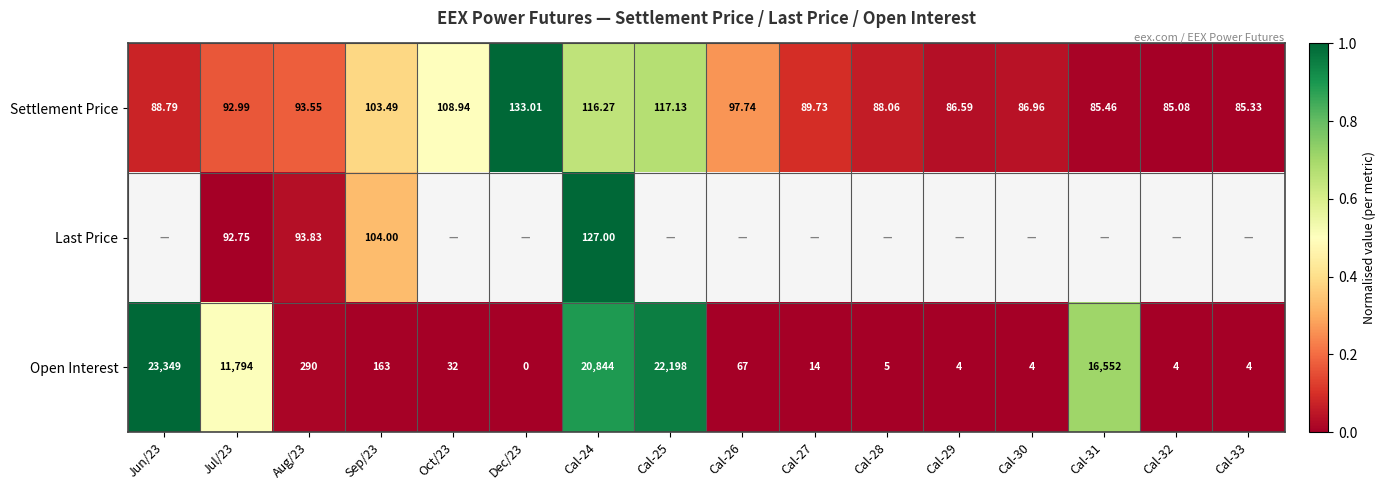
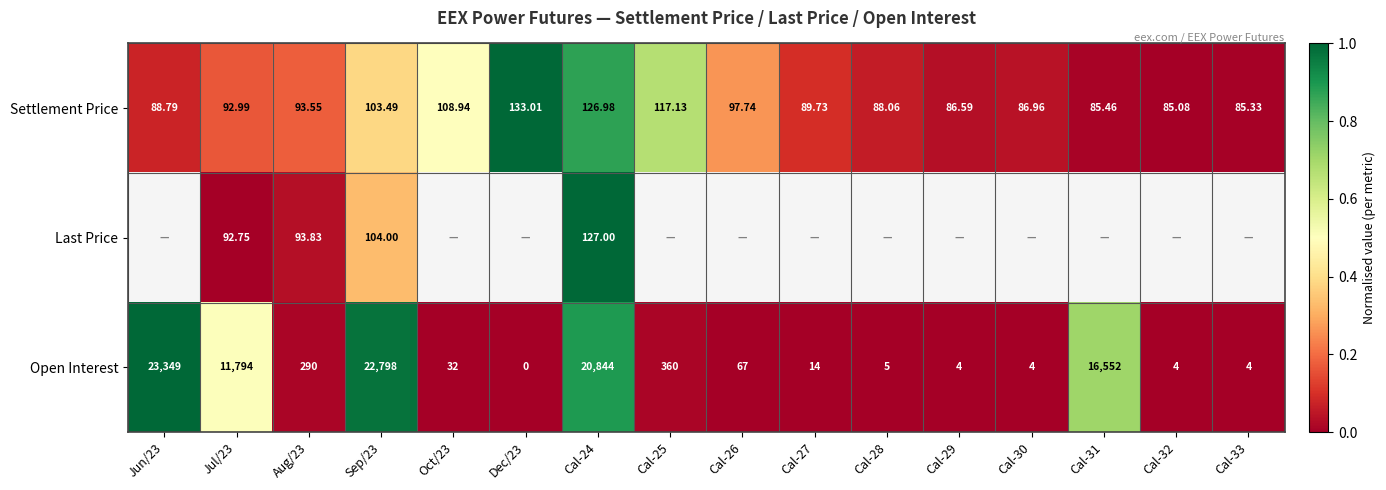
  {
    "Settlement Price": {
      "Jun/23": "88.79",
      "Jul/23": "92.99",
      "Aug/23": "93.55",
      "Sep/23": "103.49",
      "Oct/23": "108.94",
      "Dec/23": "133.01",
-     "Cal-24": "116.27",
+     "Cal-24": "126.98",
      "Cal-25": "117.13",
      "Cal-26": "97.74",
      "Cal-27": "89.73",
      "Cal-28": "88.06",
      "Cal-29": "86.59",
      "Cal-30": "86.96",
      "Cal-31": "85.46",
      "Cal-32": "85.08",
      "Cal-33": "85.33"
    },
    "Last Price": {
      "Jul/23": "92.75",
      "Aug/23": "93.83",
      "Sep/23": "104.00",
      "Cal-24": "127.00"
    },
    "Open Interest": {
      "Jun/23": "23,349",
      "Jul/23": "11,794",
      "Aug/23": "290",
-     "Sep/23": "163",
+     "Sep/23": "22,798",
      "Oct/23": "32",
      "Dec/23": "0",
      "Cal-24": "20,844",
-     "Cal-25": "22,198",
+     "Cal-25": "360",
      "Cal-26": "67",
      "Cal-27": "14",
      "Cal-28": "5",
      "Cal-29": "4",
      "Cal-30": "4",
      "Cal-31": "16,552",
      "Cal-32": "4",
      "Cal-33": "4"
    }
  }
